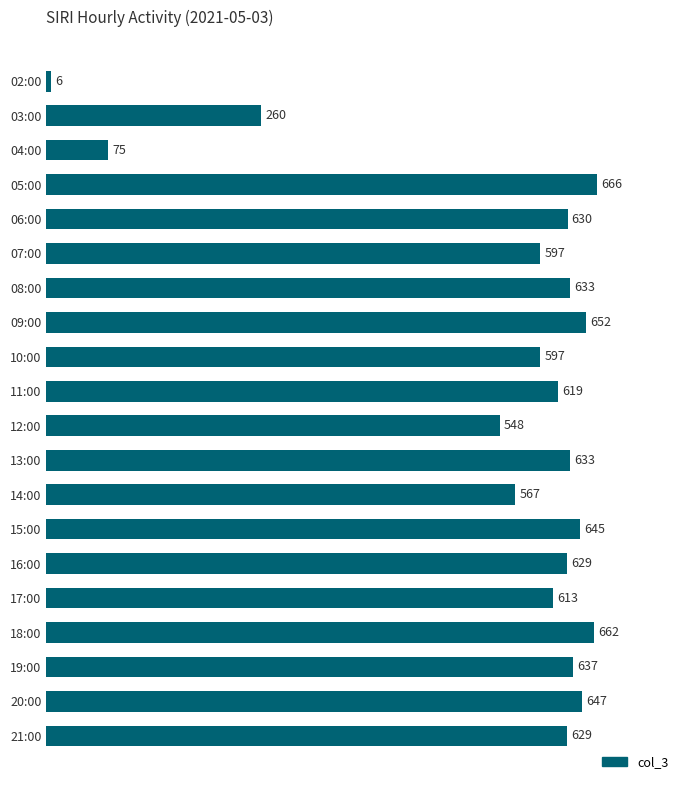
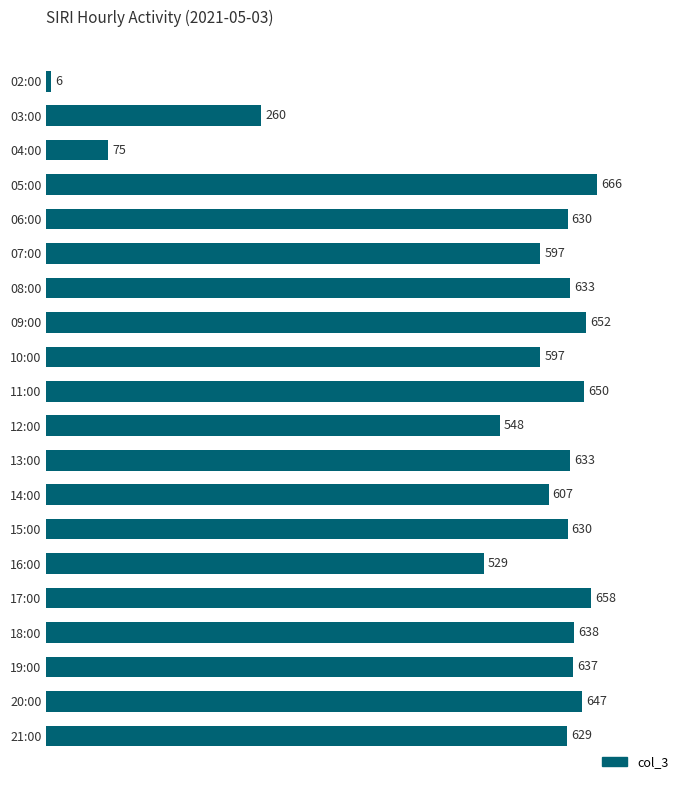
  {
    "02:00": 6,
    "03:00": 260,
    "04:00": 75,
    "05:00": 666,
    "06:00": 630,
    "07:00": 597,
    "08:00": 633,
    "09:00": 652,
    "10:00": 597,
-   "11:00": 619,
+   "11:00": 650,
    "12:00": 548,
    "13:00": 633,
-   "14:00": 567,
-   "15:00": 645,
-   "16:00": 629,
-   "17:00": 613,
-   "18:00": 662,
+   "14:00": 607,
+   "15:00": 630,
+   "16:00": 529,
+   "17:00": 658,
+   "18:00": 638,
    "19:00": 637,
    "20:00": 647,
    "21:00": 629
  }
